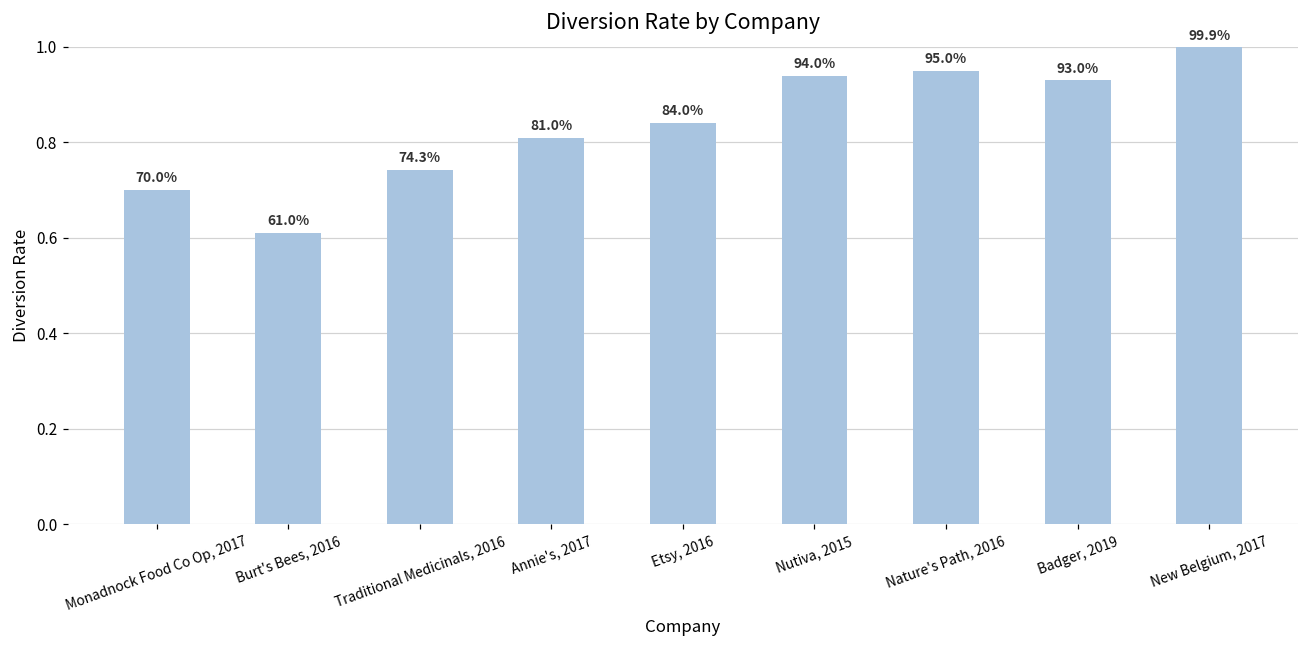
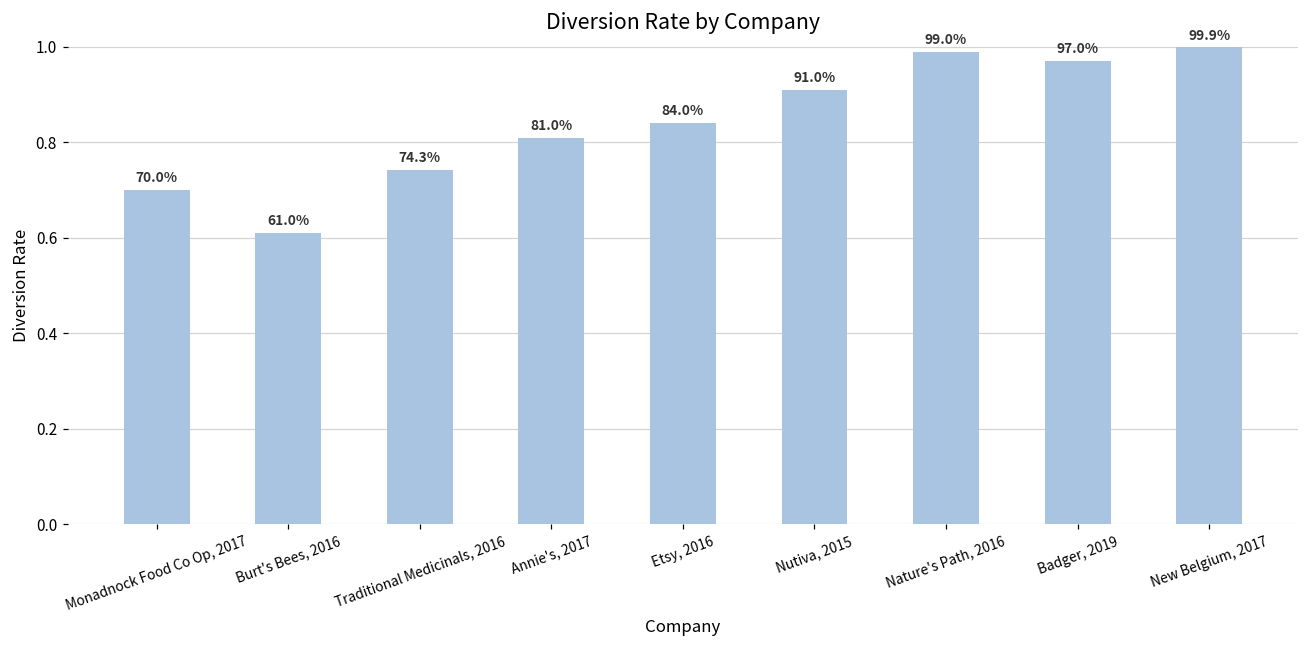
  {
    "Monadnock Food Co Op, 2017": "70.0%",
    "Burt's Bees, 2016": "61.0%",
    "Traditional Medicinals, 2016": "74.3%",
    "Annie's, 2017": "81.0%",
    "Etsy, 2016": "84.0%",
-   "Nutiva, 2015": "94.0%",
-   "Nature's Path, 2016": "95.0%",
-   "Badger, 2019": "93.0%",
+   "Nutiva, 2015": "91.0%",
+   "Nature's Path, 2016": "99.0%",
+   "Badger, 2019": "97.0%",
    "New Belgium, 2017": "99.9%"
  }
